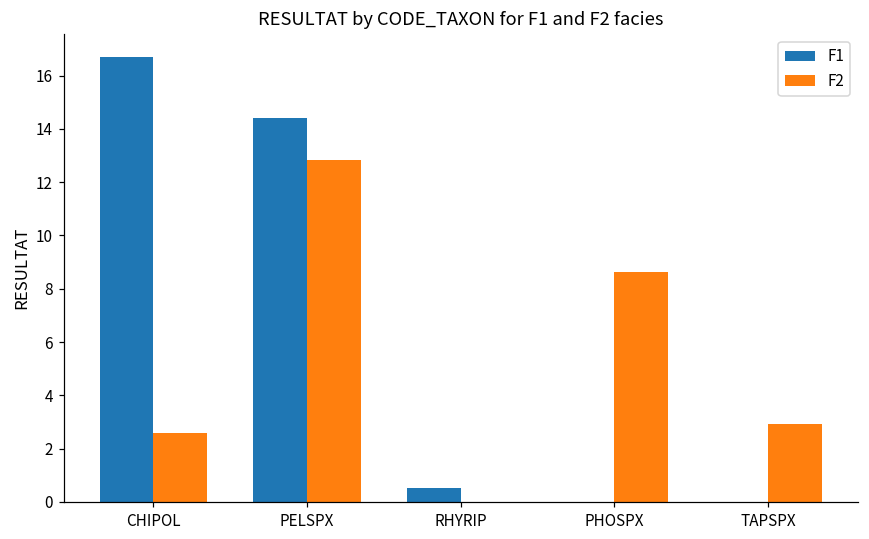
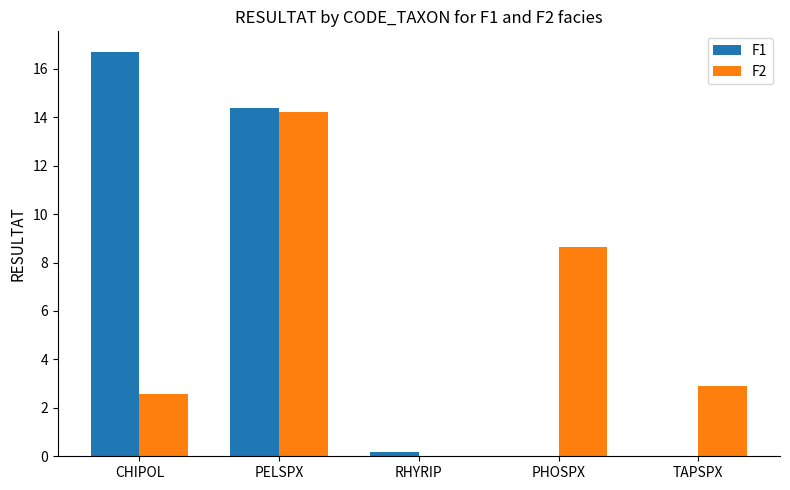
  {
    "F1": {
      "CHIPOL": 16.7,
      "PELSPX": 14.4,
-     "RHYRIP": 0.5,
+     "RHYRIP": 0.2,
      "PHOSPX": 0.0,
      "TAPSPX": 0.0
    },
    "F2": {
      "CHIPOL": 2.6,
-     "PELSPX": 12.8,
+     "PELSPX": 14.2,
      "RHYRIP": 0.0,
      "PHOSPX": 8.6,
      "TAPSPX": 2.9
    }
  }
